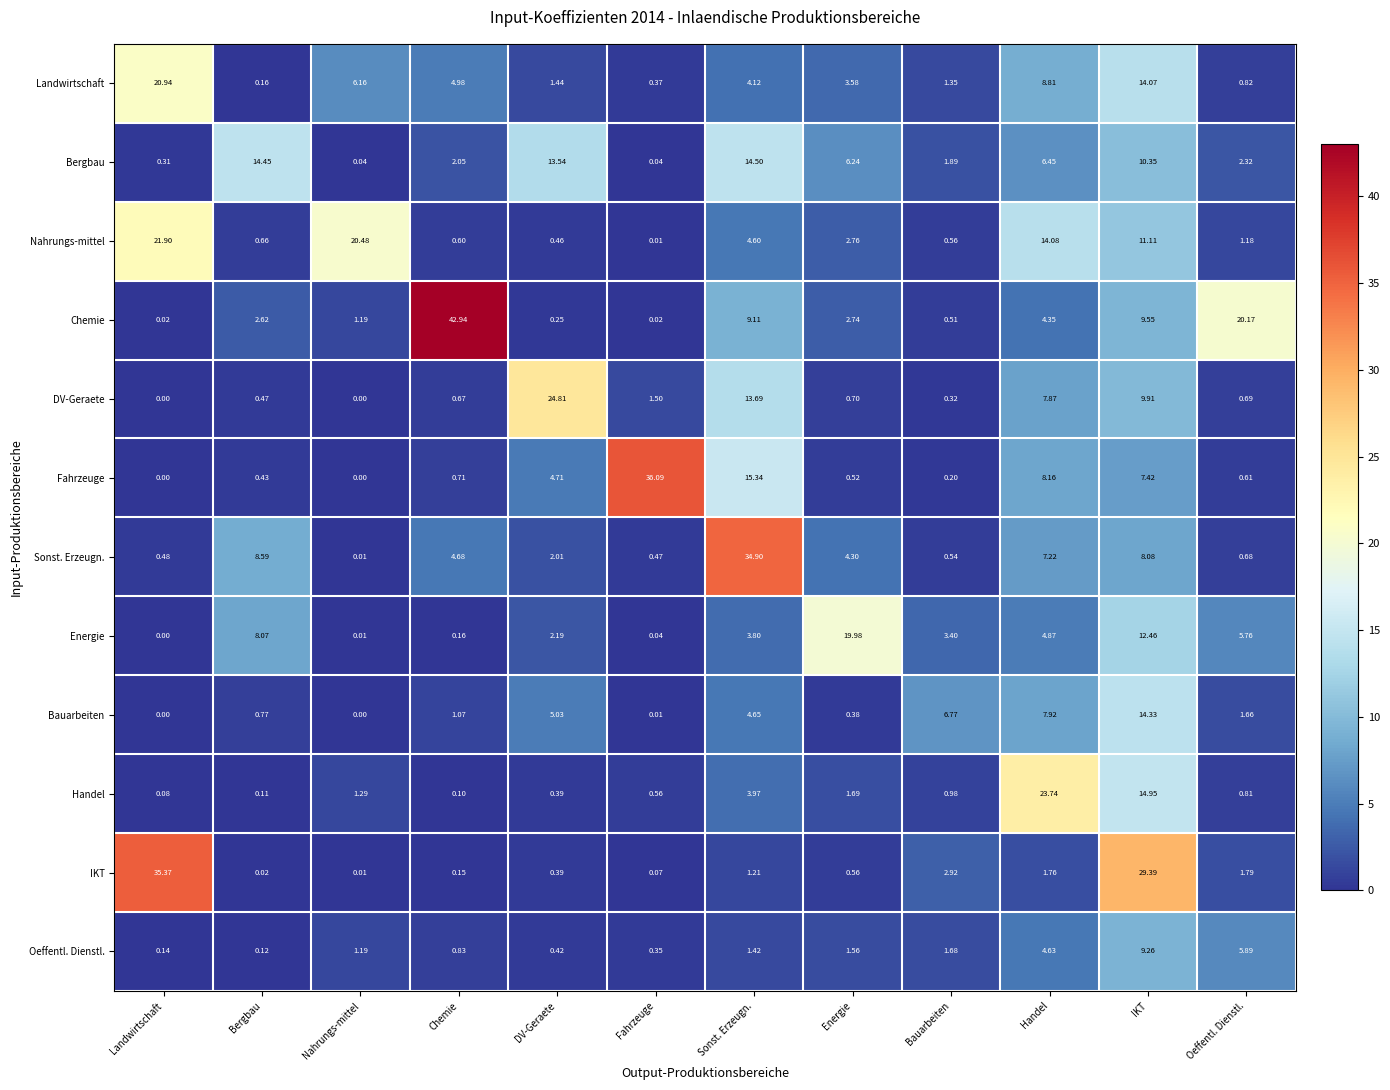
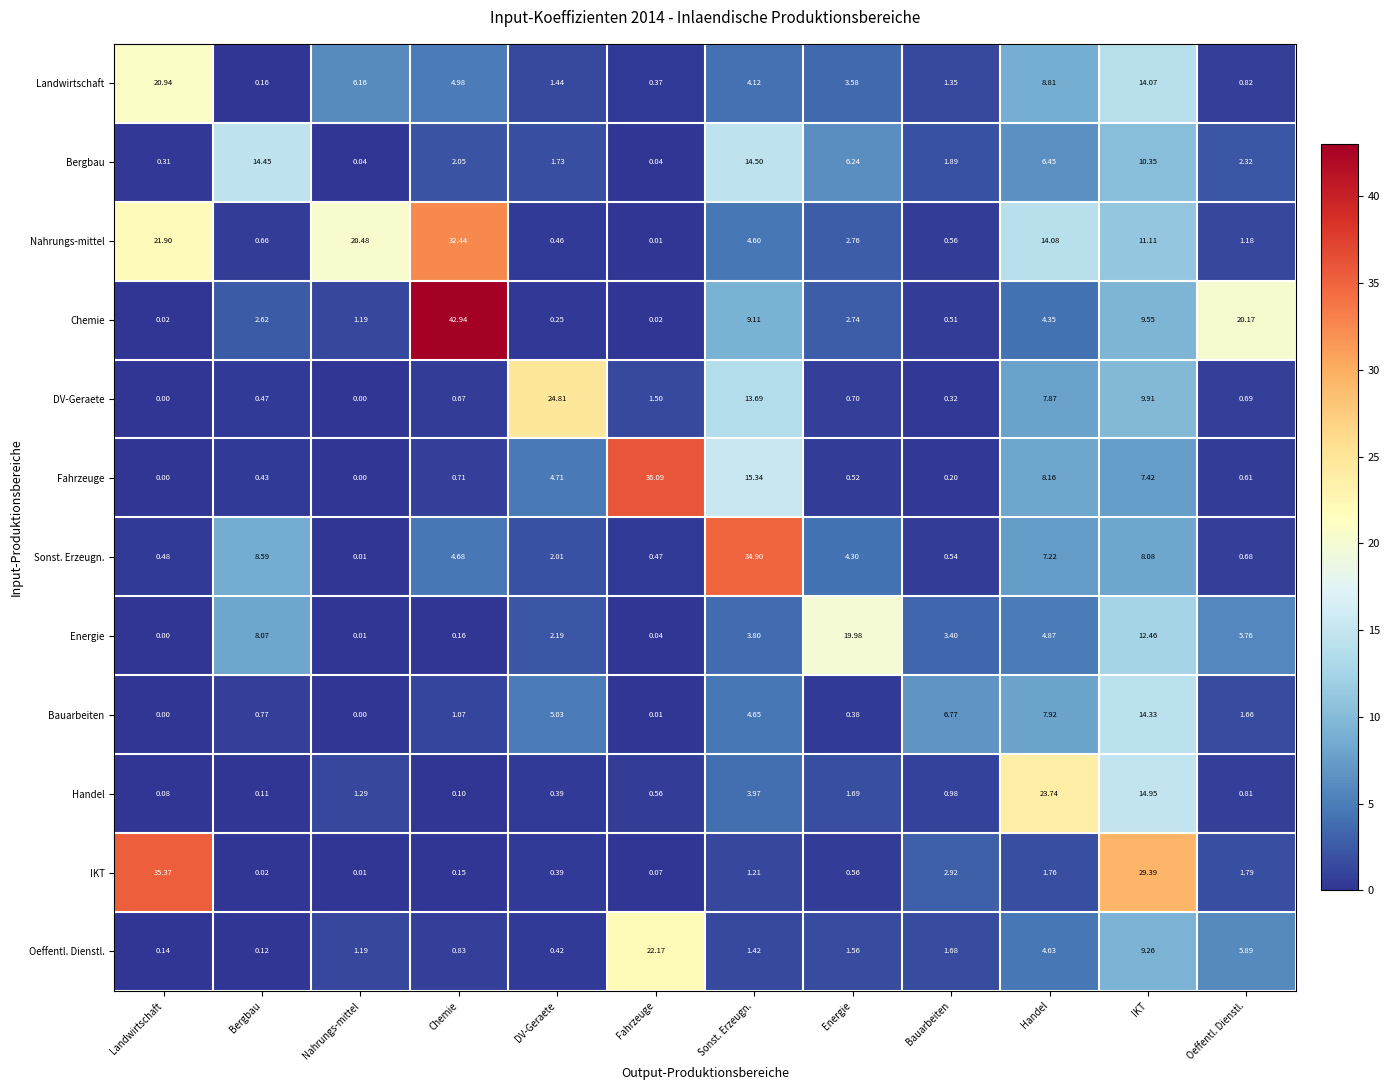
  {
    "Landwirtschaft": {
      "Landwirtschaft": 20.94,
      "Bergbau": 0.16,
      "Nahrungs-mittel": 6.16,
      "Chemie": 4.98,
      "DV-Geraete": 1.44,
      "Fahrzeuge": 0.37,
      "Sonst. Erzeugn.": 4.12,
      "Energie": 3.58,
      "Bauarbeiten": 1.35,
      "Handel": 8.81,
      "IKT": 14.07,
      "Oeffentl. Dienstl.": 0.82
    },
    "Bergbau": {
      "Landwirtschaft": 0.31,
      "Bergbau": 14.45,
      "Nahrungs-mittel": 0.04,
      "Chemie": 2.05,
-     "DV-Geraete": 13.54,
+     "DV-Geraete": 1.73,
      "Fahrzeuge": 0.04,
      "Sonst. Erzeugn.": 14.50,
      "Energie": 6.24,
      "Bauarbeiten": 1.89,
      "Handel": 6.45,
      "IKT": 10.35,
      "Oeffentl. Dienstl.": 2.32
    },
    "Nahrungs-mittel": {
      "Landwirtschaft": 21.90,
      "Bergbau": 0.66,
      "Nahrungs-mittel": 20.48,
-     "Chemie": 0.60,
+     "Chemie": 32.44,
      "DV-Geraete": 0.46,
      "Fahrzeuge": 0.01,
      "Sonst. Erzeugn.": 4.60,
      "Energie": 2.76,
      "Bauarbeiten": 0.56,
      "Handel": 14.08,
      "IKT": 11.11,
      "Oeffentl. Dienstl.": 1.18
    },
    "Chemie": {
      "Landwirtschaft": 0.02,
      "Bergbau": 2.62,
      "Nahrungs-mittel": 1.19,
      "Chemie": 42.94,
      "DV-Geraete": 0.25,
      "Fahrzeuge": 0.02,
      "Sonst. Erzeugn.": 9.11,
      "Energie": 2.74,
      "Bauarbeiten": 0.51,
      "Handel": 4.35,
      "IKT": 9.55,
      "Oeffentl. Dienstl.": 20.17
    },
    "DV-Geraete": {
      "Landwirtschaft": 0.00,
      "Bergbau": 0.47,
      "Nahrungs-mittel": 0.00,
      "Chemie": 0.67,
      "DV-Geraete": 24.81,
      "Fahrzeuge": 1.50,
      "Sonst. Erzeugn.": 13.69,
      "Energie": 0.70,
      "Bauarbeiten": 0.32,
      "Handel": 7.87,
      "IKT": 9.91,
      "Oeffentl. Dienstl.": 0.69
    },
    "Fahrzeuge": {
      "Landwirtschaft": 0.00,
      "Bergbau": 0.43,
      "Nahrungs-mittel": 0.00,
      "Chemie": 0.71,
      "DV-Geraete": 4.71,
      "Fahrzeuge": 36.09,
      "Sonst. Erzeugn.": 15.34,
      "Energie": 0.52,
      "Bauarbeiten": 0.20,
      "Handel": 8.16,
      "IKT": 7.42,
      "Oeffentl. Dienstl.": 0.61
    },
    "Sonst. Erzeugn.": {
      "Landwirtschaft": 0.48,
      "Bergbau": 8.59,
      "Nahrungs-mittel": 0.01,
      "Chemie": 4.68,
      "DV-Geraete": 2.01,
      "Fahrzeuge": 0.47,
      "Sonst. Erzeugn.": 34.90,
      "Energie": 4.30,
      "Bauarbeiten": 0.54,
      "Handel": 7.22,
      "IKT": 8.08,
      "Oeffentl. Dienstl.": 0.68
    },
    "Energie": {
      "Landwirtschaft": 0.00,
      "Bergbau": 8.07,
      "Nahrungs-mittel": 0.01,
      "Chemie": 0.16,
      "DV-Geraete": 2.19,
      "Fahrzeuge": 0.04,
      "Sonst. Erzeugn.": 3.80,
      "Energie": 19.98,
      "Bauarbeiten": 3.40,
      "Handel": 4.87,
      "IKT": 12.46,
      "Oeffentl. Dienstl.": 5.76
    },
    "Bauarbeiten": {
      "Landwirtschaft": 0.00,
      "Bergbau": 0.77,
      "Nahrungs-mittel": 0.00,
      "Chemie": 1.07,
      "DV-Geraete": 5.03,
      "Fahrzeuge": 0.01,
      "Sonst. Erzeugn.": 4.65,
      "Energie": 0.38,
      "Bauarbeiten": 6.77,
      "Handel": 7.92,
      "IKT": 14.33,
      "Oeffentl. Dienstl.": 1.66
    },
    "Handel": {
      "Landwirtschaft": 0.08,
      "Bergbau": 0.11,
      "Nahrungs-mittel": 1.29,
      "Chemie": 0.10,
      "DV-Geraete": 0.39,
      "Fahrzeuge": 0.56,
      "Sonst. Erzeugn.": 3.97,
      "Energie": 1.69,
      "Bauarbeiten": 0.98,
      "Handel": 23.74,
      "IKT": 14.95,
      "Oeffentl. Dienstl.": 0.81
    },
    "IKT": {
      "Landwirtschaft": 35.37,
      "Bergbau": 0.02,
      "Nahrungs-mittel": 0.01,
      "Chemie": 0.15,
      "DV-Geraete": 0.39,
      "Fahrzeuge": 0.07,
      "Sonst. Erzeugn.": 1.21,
      "Energie": 0.56,
      "Bauarbeiten": 2.92,
      "Handel": 1.76,
      "IKT": 29.39,
      "Oeffentl. Dienstl.": 1.79
    },
    "Oeffentl. Dienstl.": {
      "Landwirtschaft": 0.14,
      "Bergbau": 0.12,
      "Nahrungs-mittel": 1.19,
      "Chemie": 0.83,
      "DV-Geraete": 0.42,
-     "Fahrzeuge": 0.35,
+     "Fahrzeuge": 22.17,
      "Sonst. Erzeugn.": 1.42,
      "Energie": 1.56,
      "Bauarbeiten": 1.68,
      "Handel": 4.63,
      "IKT": 9.26,
      "Oeffentl. Dienstl.": 5.89
    }
  }
